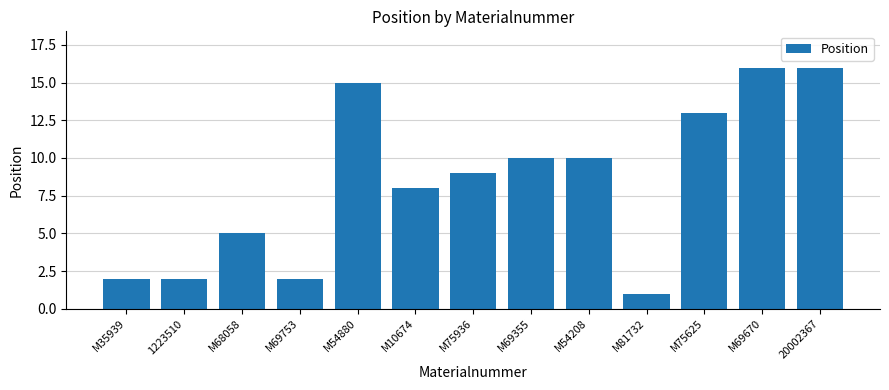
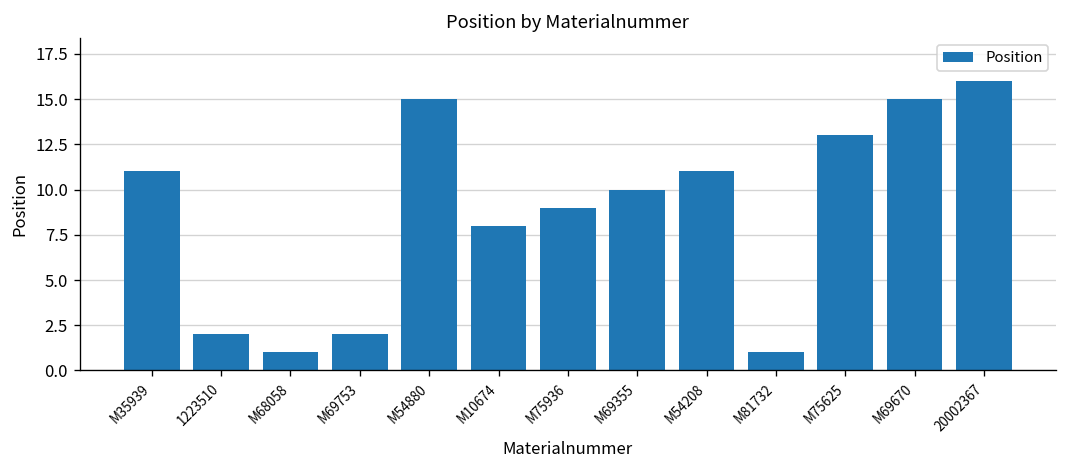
  {
-   "M35939": 2,
+   "M35939": 11,
    "1223510": 2,
-   "M68058": 5,
+   "M68058": 1,
    "M69753": 2,
    "M54880": 15,
    "M10674": 8,
    "M75936": 9,
    "M69355": 10,
-   "M54208": 10,
+   "M54208": 11,
    "M81732": 1,
    "M75625": 13,
-   "M69670": 16,
+   "M69670": 15,
    "20002367": 16
  }
